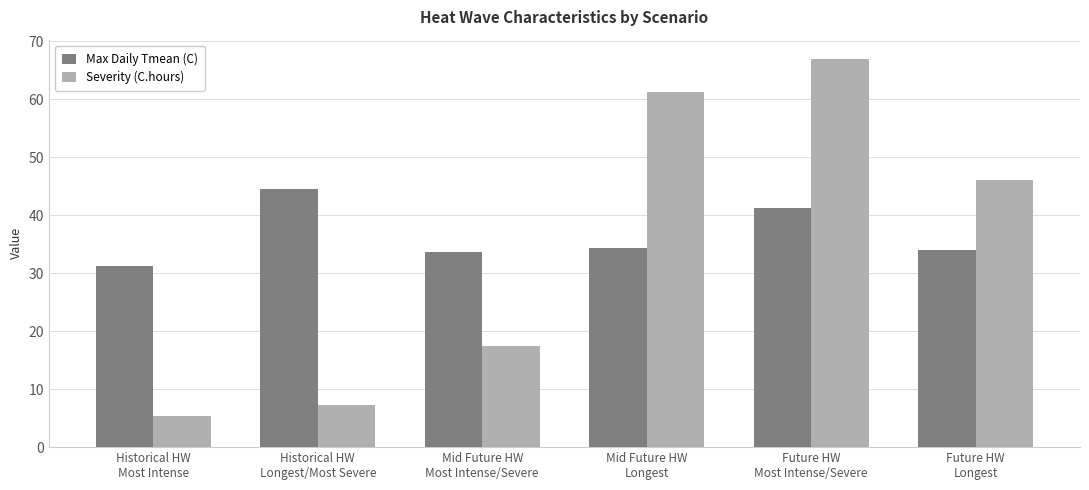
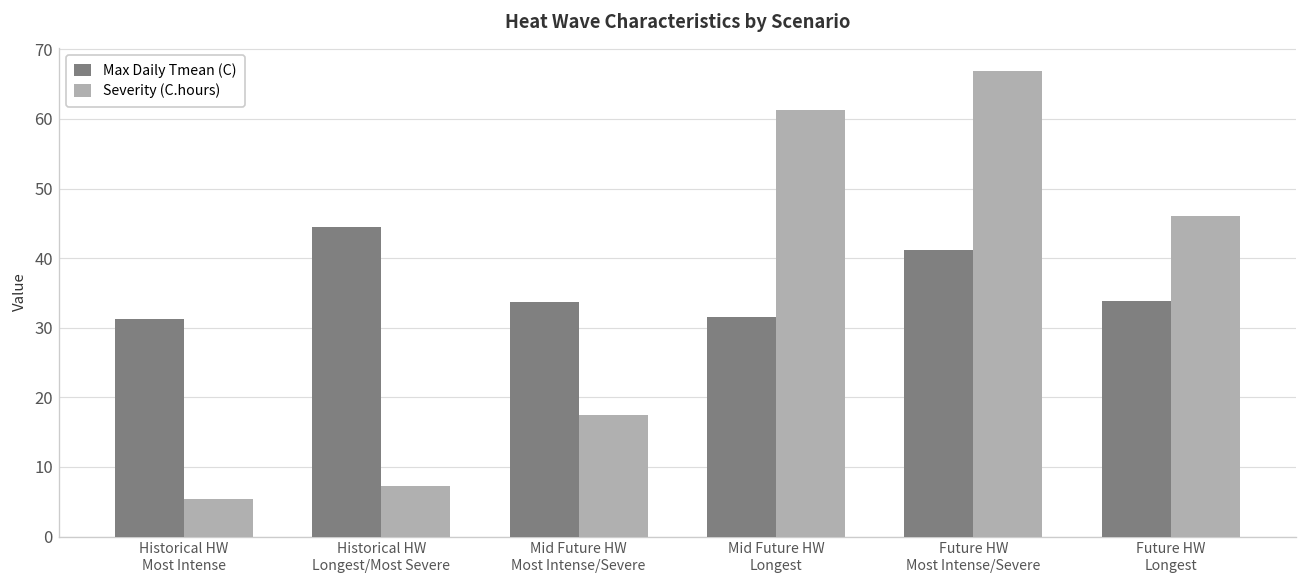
  {
    "Max Daily Tmean (C)": {
      "Historical HW Most Intense": 31,
      "Historical HW Longest/Most Severe": 45,
      "Mid Future HW Most Intense/Severe": 34,
-     "Mid Future HW Longest": 34,
+     "Mid Future HW Longest": 32,
      "Future HW Most Intense/Severe": 41,
      "Future HW Longest": 34
    },
    "Severity (C.hours)": {
      "Historical HW Most Intense": 5,
      "Historical HW Longest/Most Severe": 7,
      "Mid Future HW Most Intense/Severe": 17,
      "Mid Future HW Longest": 61,
      "Future HW Most Intense/Severe": 67,
      "Future HW Longest": 46
    }
  }
